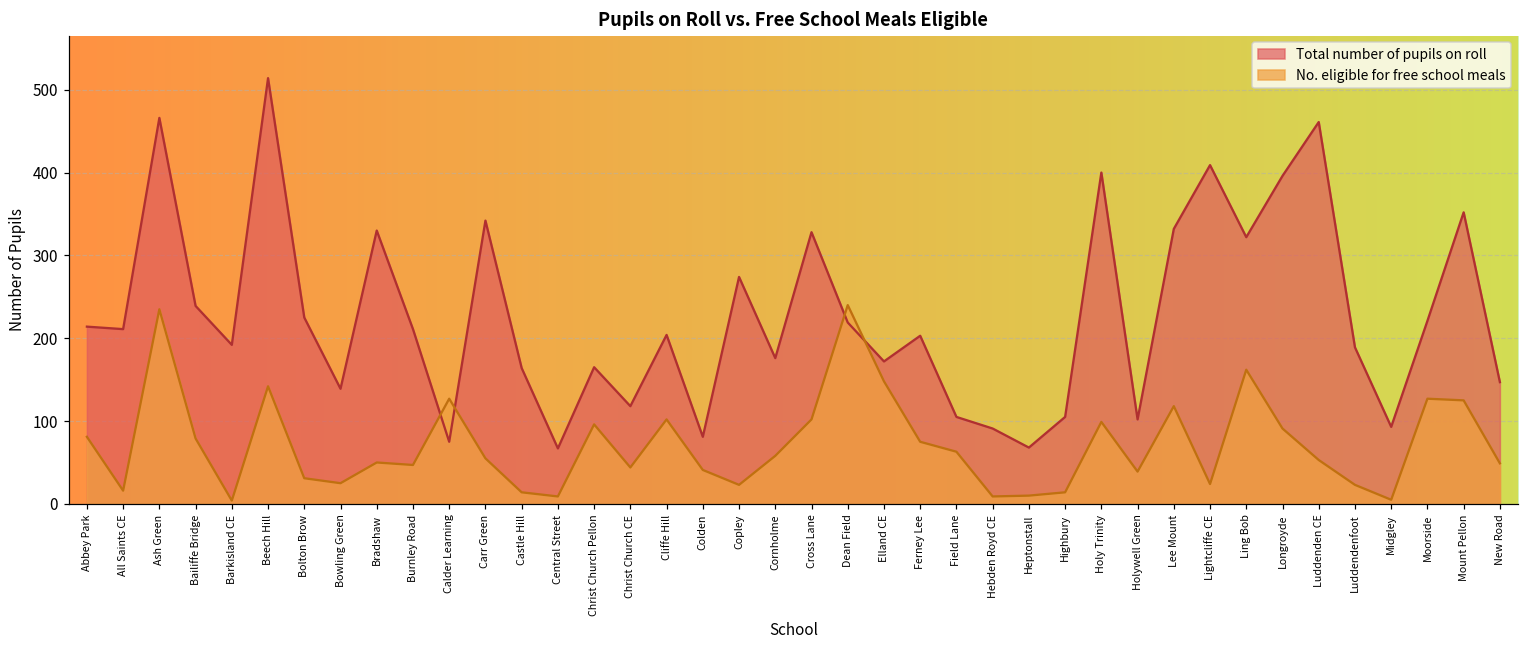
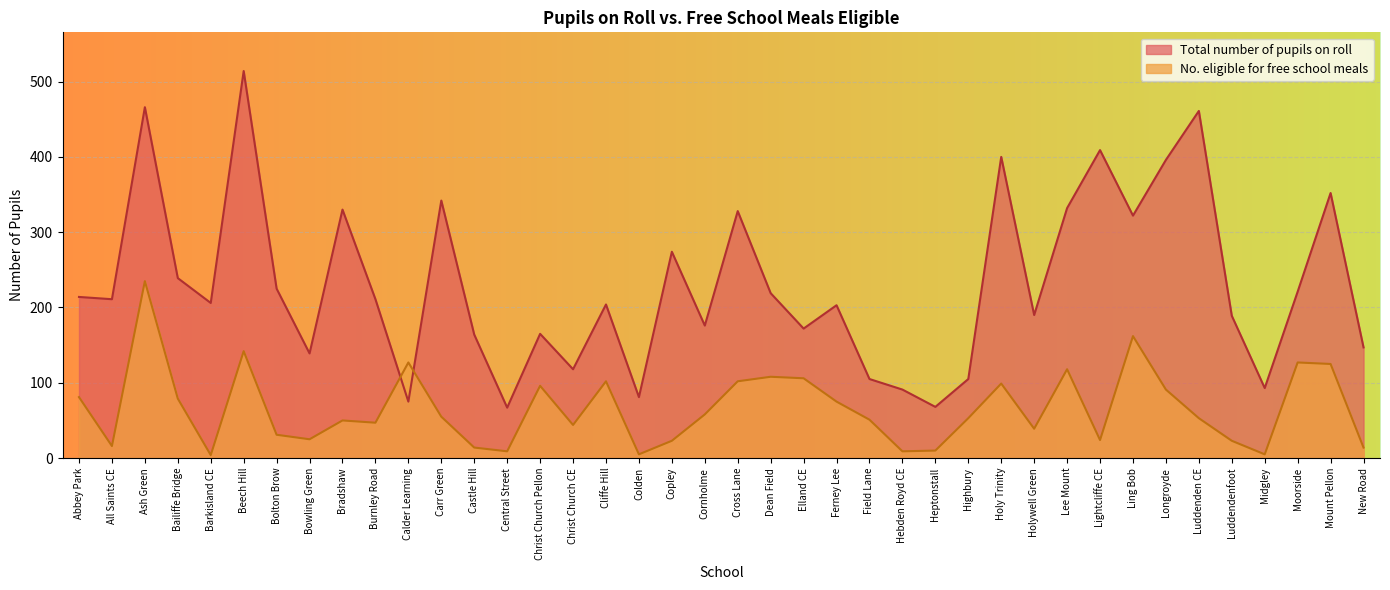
  {
    "Total number of pupils on roll": {
      "Abbey Park": 210,
      "All Saints CE": 210,
      "Ash Green": 470,
      "Bailiffe Bridge": 240,
-     "Barkisland CE": 190,
+     "Barkisland CE": 210,
      "Beech Hill": 510,
      "Bolton Brow": 230,
      "Bowling Green": 140,
      "Bradshaw": 330,
      "Burnley Road": 210,
      "Calder Learning": 80,
      "Carr Green": 340,
      "Castle Hill": 160,
      "Central Street": 70,
      "Christ Church Pellon": 170,
      "Christ Church CE": 120,
      "Cliffe Hill": 200,
      "Colden": 80,
      "Copley": 270,
      "Cornholme": 180,
      "Cross Lane": 330,
      "Dean Field": 220,
      "Elland CE": 170,
      "Ferney Lee": 200,
      "Field Lane": 110,
      "Hebden Royd CE": 90,
      "Heptonstall": 70,
      "Highbury": 110,
      "Holy Trinity": 400,
-     "Holywell Green": 100,
+     "Holywell Green": 190,
      "Lee Mount": 330,
      "Lightcliffe CE": 410,
      "Ling Bob": 320,
      "Longroyde": 400,
      "Luddenden CE": 460,
      "Luddendenfoot": 190,
      "Midgley": 90,
      "Moorside": 220,
      "Mount Pellon": 350,
      "New Road": 150
    },
    "No. eligible for free school meals": {
      "Abbey Park": 80,
      "All Saints CE": 20,
      "Ash Green": 240,
      "Bailiffe Bridge": 80,
      "Barkisland CE": 0,
      "Beech Hill": 140,
      "Bolton Brow": 30,
      "Bowling Green": 30,
      "Bradshaw": 50,
      "Burnley Road": 50,
      "Calder Learning": 130,
      "Carr Green": 60,
      "Castle Hill": 10,
      "Central Street": 10,
      "Christ Church Pellon": 100,
      "Christ Church CE": 40,
      "Cliffe Hill": 100,
-     "Colden": 40,
+     "Colden": 10,
      "Copley": 20,
      "Cornholme": 60,
      "Cross Lane": 100,
-     "Dean Field": 240,
-     "Elland CE": 150,
+     "Dean Field": 110,
+     "Elland CE": 110,
      "Ferney Lee": 80,
-     "Field Lane": 60,
+     "Field Lane": 50,
      "Hebden Royd CE": 10,
      "Heptonstall": 10,
-     "Highbury": 10,
+     "Highbury": 50,
      "Holy Trinity": 100,
      "Holywell Green": 40,
      "Lee Mount": 120,
      "Lightcliffe CE": 20,
      "Ling Bob": 160,
      "Longroyde": 90,
      "Luddenden CE": 50,
      "Luddendenfoot": 20,
      "Midgley": 10,
      "Moorside": 130,
      "Mount Pellon": 130,
-     "New Road": 50
+     "New Road": 10
    }
  }
